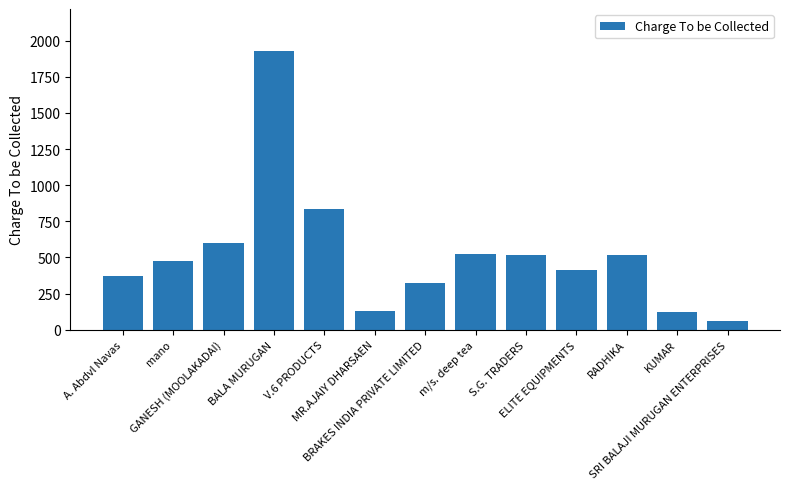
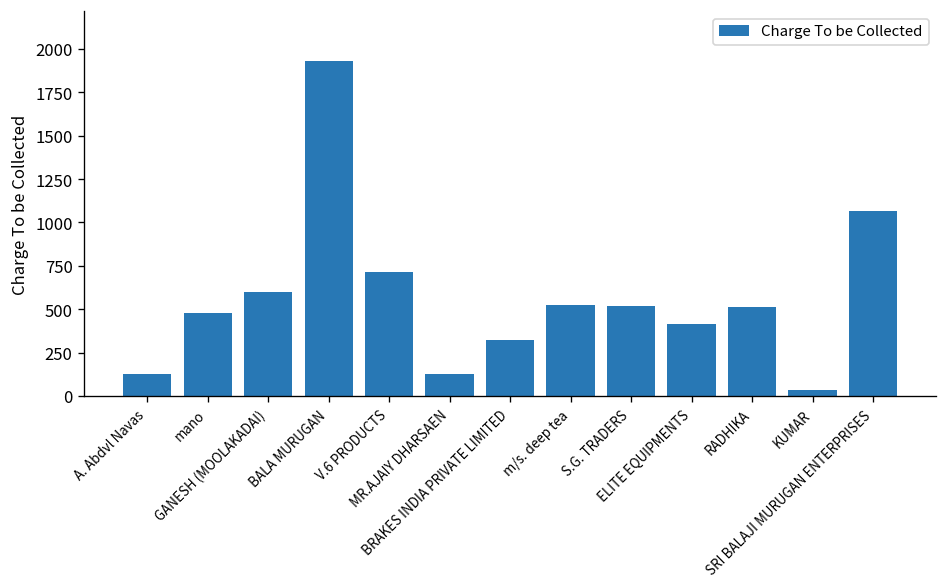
  {
-   "A. Abdvl Navas": 370,
+   "A. Abdvl Navas": 130,
    "mano": 480,
    "GANESH (MOOLAKADAI)": 600,
    "BALA MURUGAN": 1930,
-   "V.6 PRODUCTS": 830,
+   "V.6 PRODUCTS": 720,
    "MR.AJAIY DHARSAEN": 130,
    "BRAKES INDIA PRIVATE LIMITED": 320,
    "m/s. deep tea": 520,
    "S.G. TRADERS": 520,
    "ELITE EQUIPMENTS": 410,
    "RADHIKA": 510,
-   "KUMAR": 120,
-   "SRI BALAJI MURUGAN ENTERPRISES": 60
+   "KUMAR": 30,
+   "SRI BALAJI MURUGAN ENTERPRISES": 1070
  }
